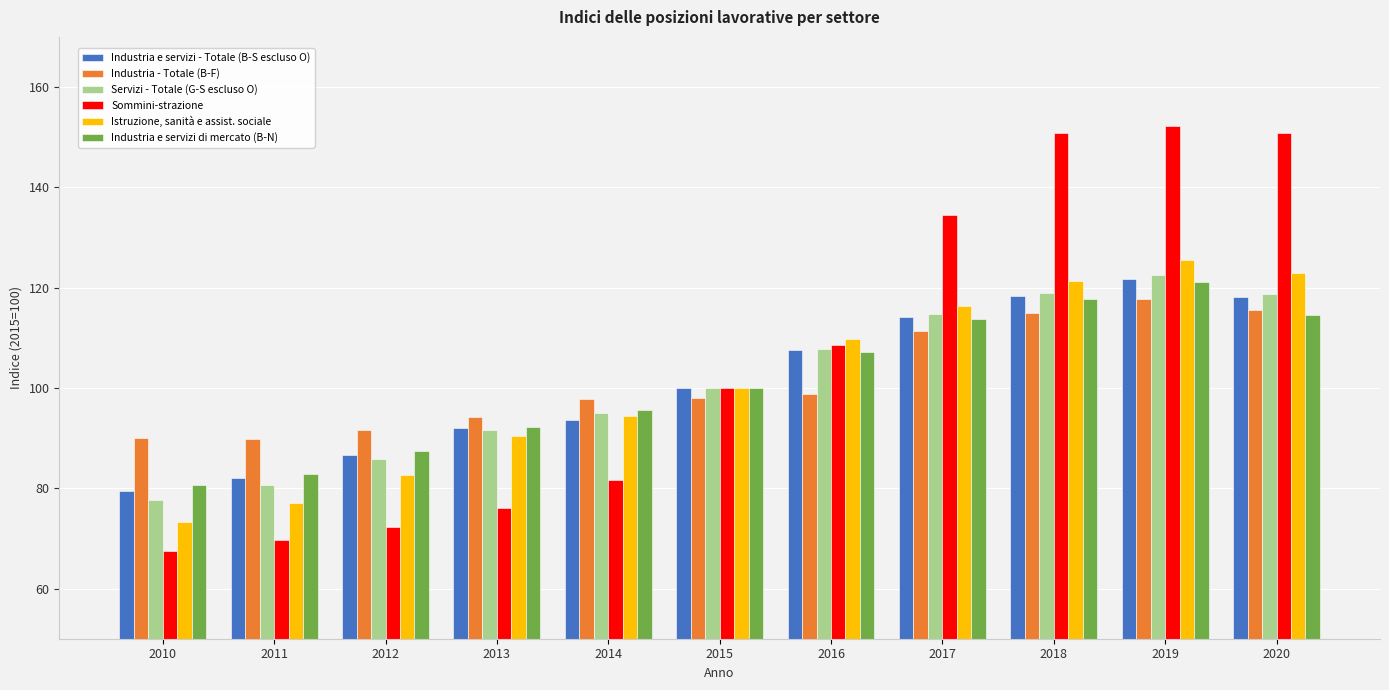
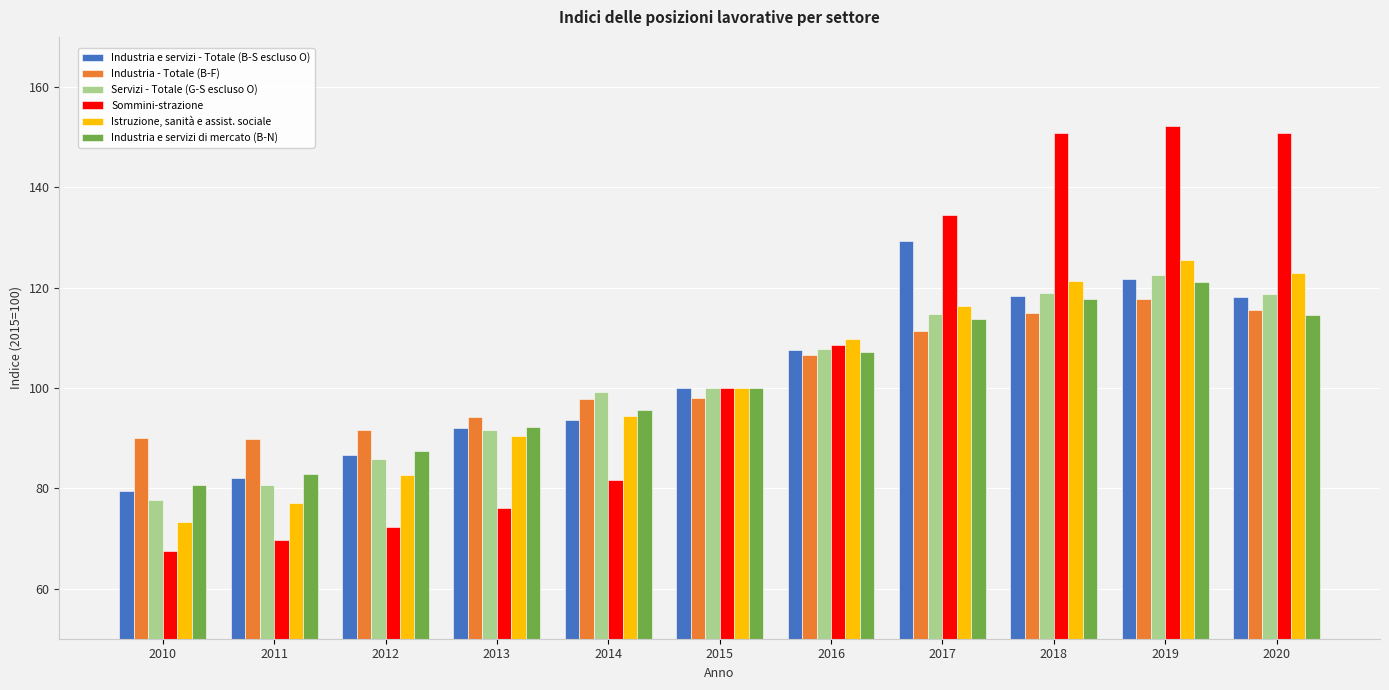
  {
    "Industria e servizi - Totale (B-S escluso O)": {
      "2010": 80,
      "2011": 82,
      "2012": 87,
      "2013": 92,
      "2014": 94,
      "2015": 100,
      "2016": 108,
-     "2017": 114,
+     "2017": 129,
      "2018": 118,
      "2019": 122,
      "2020": 118
    },
    "Industria - Totale (B-F)": {
      "2010": 90,
      "2011": 90,
      "2012": 92,
      "2013": 94,
      "2014": 98,
      "2015": 98,
-     "2016": 99,
+     "2016": 107,
      "2017": 111,
      "2018": 115,
      "2019": 118,
      "2020": 116
    },
    "Servizi - Totale (G-S escluso O)": {
      "2010": 78,
      "2011": 81,
      "2012": 86,
      "2013": 92,
-     "2014": 95,
+     "2014": 99,
      "2015": 100,
      "2016": 108,
      "2017": 115,
      "2018": 119,
      "2019": 123,
      "2020": 119
    },
    "Sommini-strazione": {
      "2010": 67,
      "2011": 70,
      "2012": 72,
      "2013": 76,
      "2014": 82,
      "2015": 100,
      "2016": 109,
      "2017": 134,
      "2018": 151,
      "2019": 152,
      "2020": 151
    },
    "Istruzione, sanità e assist. sociale": {
      "2010": 73,
      "2011": 77,
      "2012": 83,
      "2013": 91,
      "2014": 94,
      "2015": 100,
      "2016": 110,
      "2017": 116,
      "2018": 121,
      "2019": 126,
      "2020": 123
    },
    "Industria e servizi di mercato (B-N)": {
      "2010": 81,
      "2011": 83,
      "2012": 88,
      "2013": 92,
      "2014": 96,
      "2015": 100,
      "2016": 107,
      "2017": 114,
      "2018": 118,
      "2019": 121,
      "2020": 115
    }
  }
